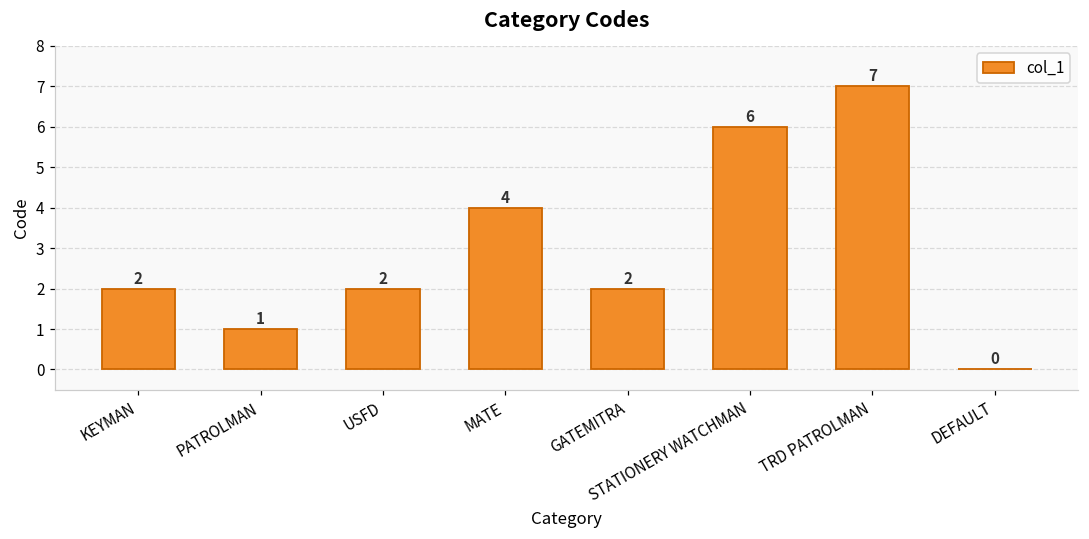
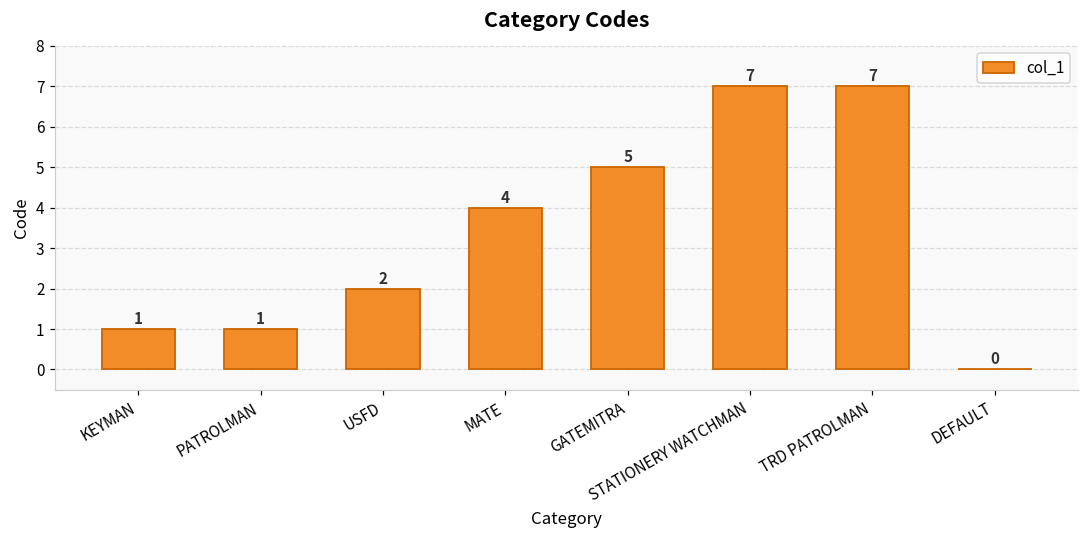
  {
-   "KEYMAN": 2,
+   "KEYMAN": 1,
    "PATROLMAN": 1,
    "USFD": 2,
    "MATE": 4,
-   "GATEMITRA": 2,
-   "STATIONERY WATCHMAN": 6,
+   "GATEMITRA": 5,
+   "STATIONERY WATCHMAN": 7,
    "TRD PATROLMAN": 7,
    "DEFAULT": 0
  }
